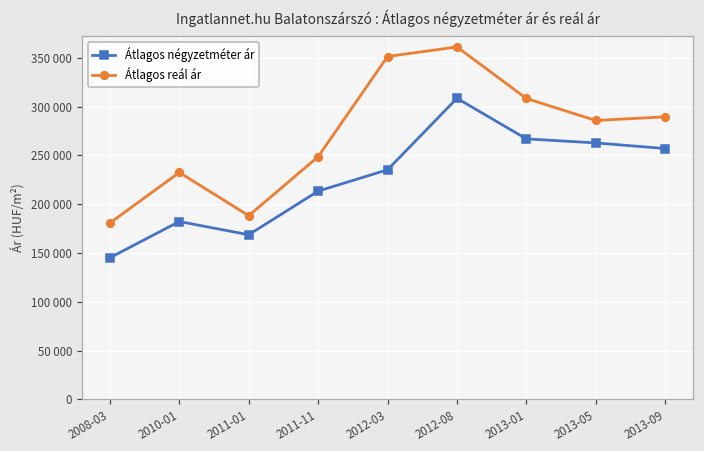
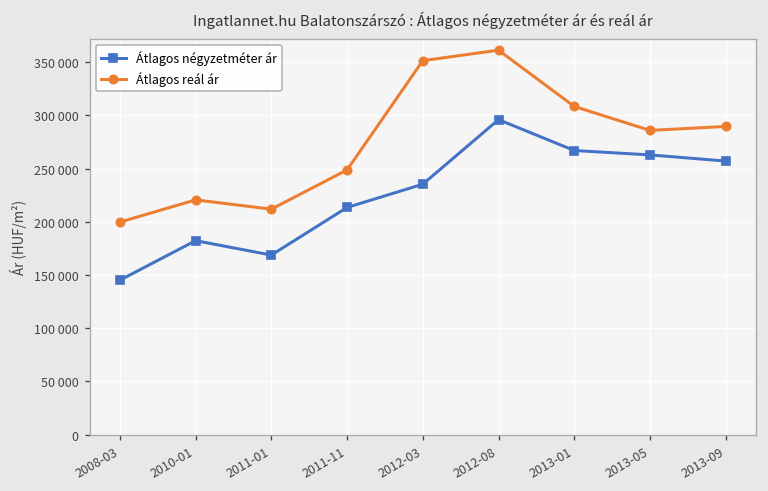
  {
    "Átlagos négyzetméter ár": {
      "2008-03": 150000,
      "2010-01": 180000,
      "2011-01": 170000,
      "2011-11": 210000,
      "2012-03": 240000,
-     "2012-08": 310000,
+     "2012-08": 300000,
      "2013-01": 270000,
      "2013-05": 260000,
      "2013-09": 260000
    },
    "Átlagos reál ár": {
-     "2008-03": 180000,
-     "2010-01": 230000,
-     "2011-01": 190000,
+     "2008-03": 200000,
+     "2010-01": 220000,
+     "2011-01": 210000,
      "2011-11": 250000,
      "2012-03": 350000,
      "2012-08": 360000,
      "2013-01": 310000,
      "2013-05": 290000,
      "2013-09": 290000
    }
  }
